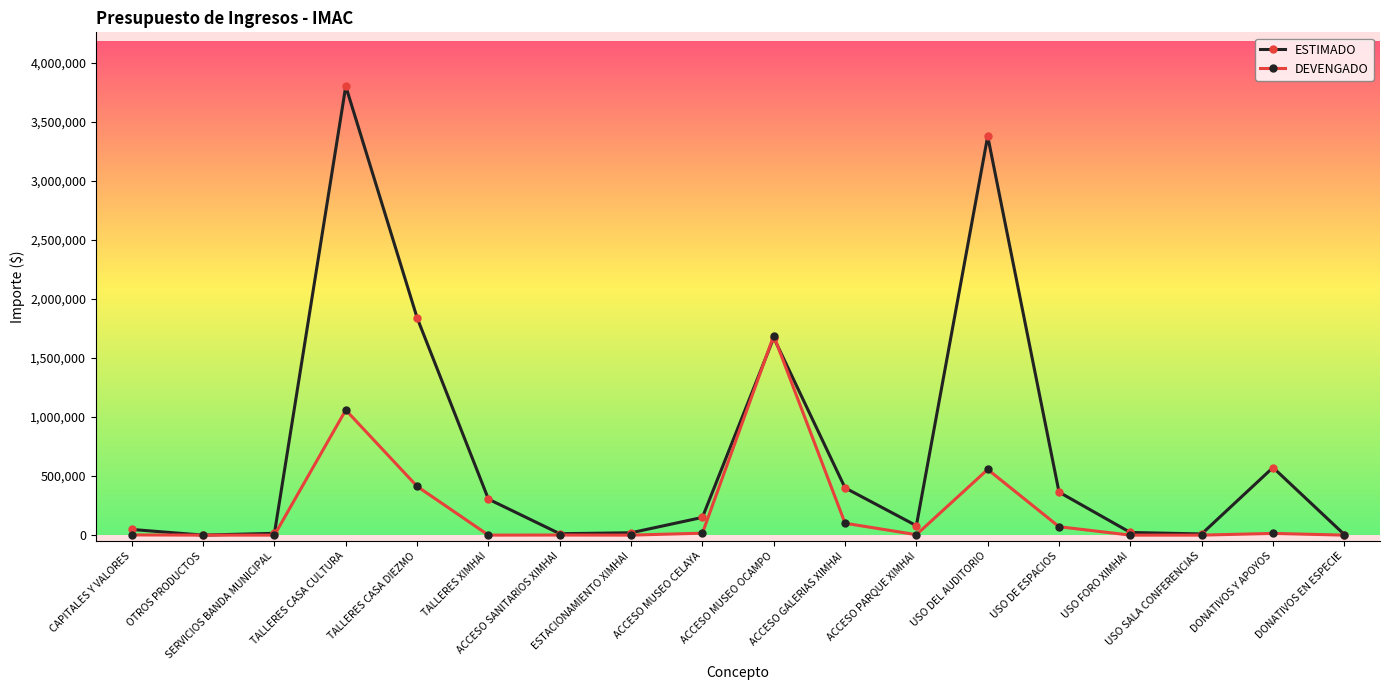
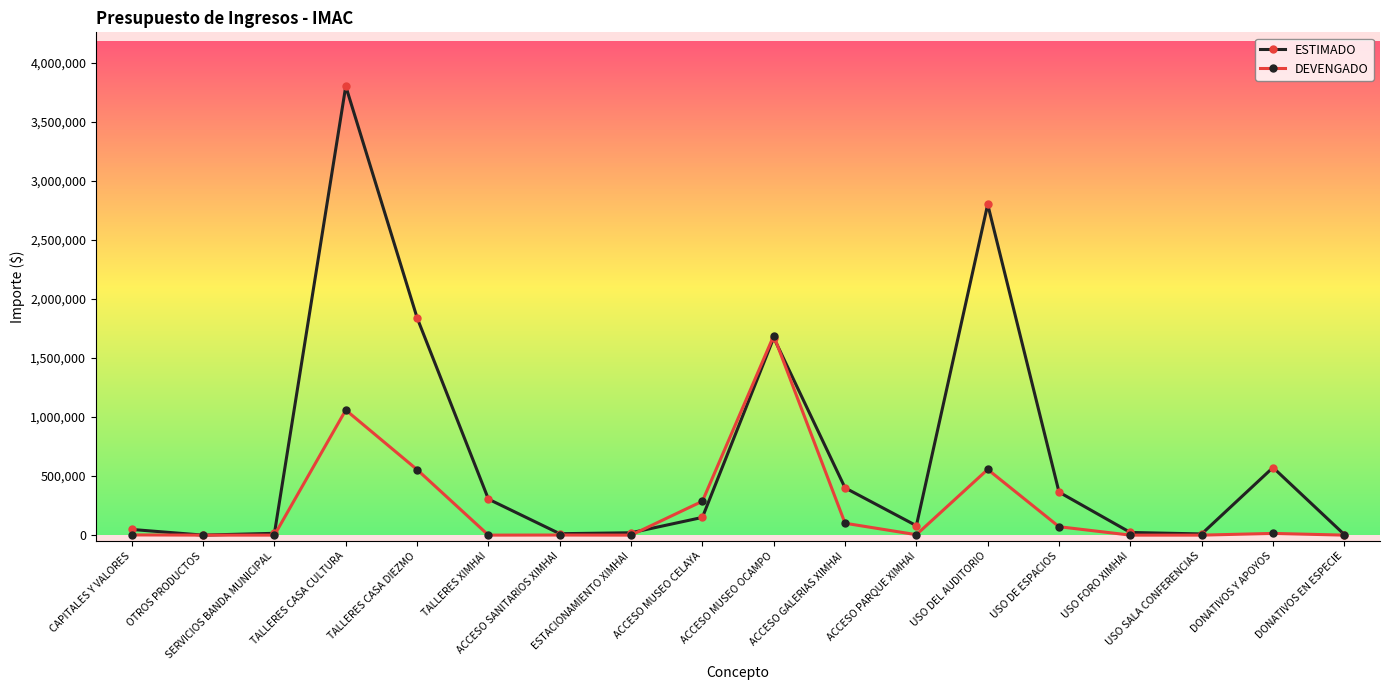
  {
    "ESTIMADO": {
      "CAPITALES Y VALORES": "50,000",
      "TALLERES CASA CULTURA": "3,800,000",
      "TALLERES CASA DIEZMO": "1,840,000",
      "TALLERES XIMHAI": "300,000",
      "ACCESO MUSEO CELAYA": "150,000",
      "ACCESO GALERIAS XIMHAI": "400,000",
      "ACCESO PARQUE XIMHAI": "80,000",
-     "USO DEL AUDITORIO": "3,380,000",
+     "USO DEL AUDITORIO": "2,800,000",
      "USO DE ESPACIOS": "360,000",
      "USO FORO XIMHAI": "20,000",
      "DONATIVOS Y APOYOS": "570,000"
    },
    "DEVENGADO": {
      "CAPITALES Y VALORES": "0",
      "TALLERES CASA CULTURA": "1,060,000",
-     "TALLERES CASA DIEZMO": "410,000",
+     "TALLERES CASA DIEZMO": "550,000",
      "TALLERES XIMHAI": "0",
-     "ACCESO MUSEO CELAYA": "20,000",
+     "ACCESO MUSEO CELAYA": "290,000",
      "ACCESO GALERIAS XIMHAI": "100,000",
      "ACCESO PARQUE XIMHAI": "0",
      "USO DEL AUDITORIO": "560,000",
      "USO DE ESPACIOS": "70,000",
      "USO FORO XIMHAI": "0",
      "DONATIVOS Y APOYOS": "10,000"
    }
  }
